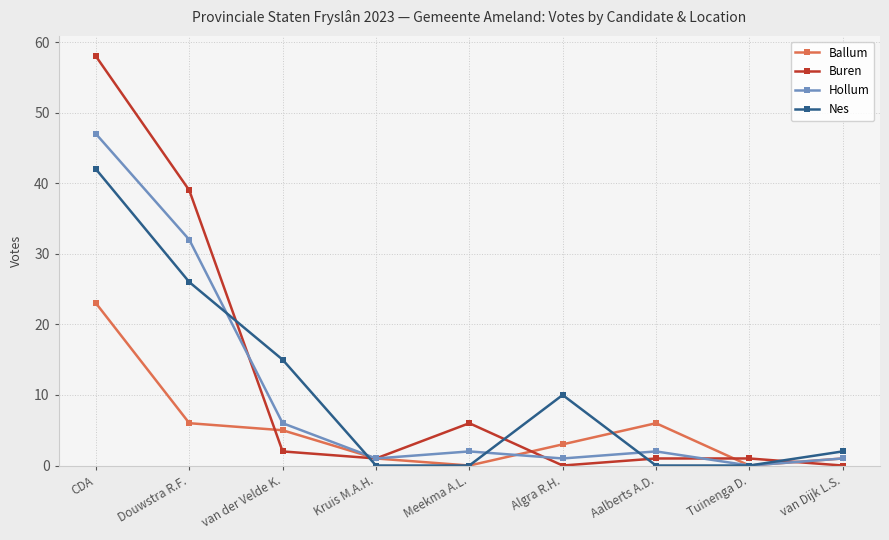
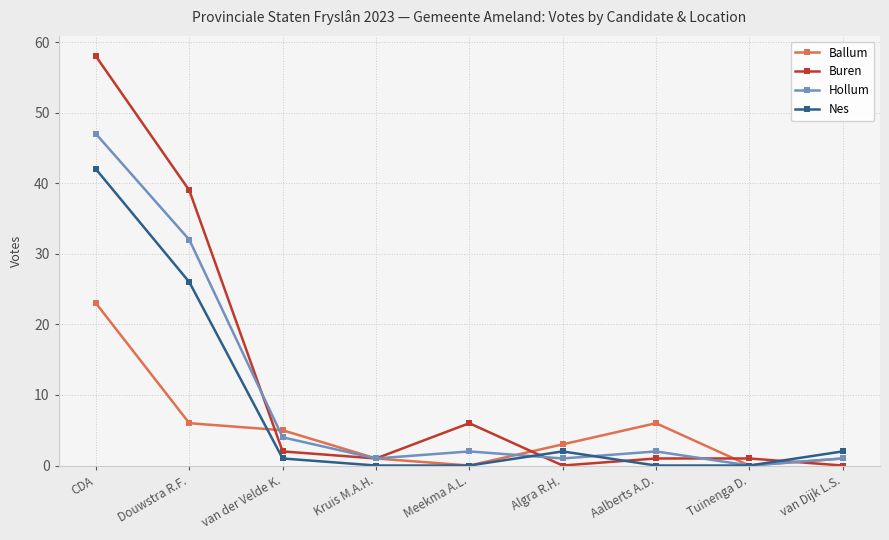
  {
    "Ballum": {
      "CDA": 23,
      "Douwstra R.F.": 6,
      "van der Velde K.": 5,
      "Algra R.H.": 3,
      "Aalberts A.D.": 6
    },
    "Buren": {
      "CDA": 58,
      "Douwstra R.F.": 39,
      "van der Velde K.": 2,
      "Meekma A.L.": 6,
      "Algra R.H.": 0,
      "Aalberts A.D.": 1,
      "Tuinenga D.": 1,
      "van Dijk L.S.": 0
    },
    "Hollum": {
      "CDA": 47,
      "Douwstra R.F.": 32,
-     "van der Velde K.": 6,
+     "van der Velde K.": 4,
      "Meekma A.L.": 2,
      "Algra R.H.": 1,
      "Aalberts A.D.": 2
    },
    "Nes": {
      "CDA": 42,
      "Douwstra R.F.": 26,
-     "van der Velde K.": 15,
+     "van der Velde K.": 1,
      "Kruis M.A.H.": 0,
-     "Algra R.H.": 10,
+     "Algra R.H.": 2,
      "Aalberts A.D.": 0,
      "van Dijk L.S.": 2
    }
  }
